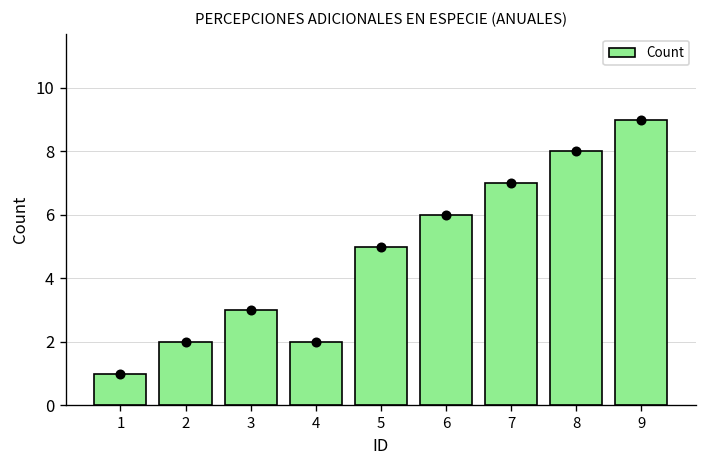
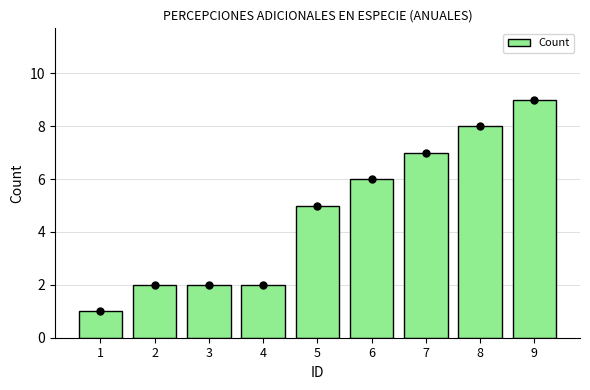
  {
    "1": 1,
    "2": 2,
-   "3": 3,
+   "3": 2,
    "4": 2,
    "5": 5,
    "6": 6,
    "7": 7,
    "8": 8,
    "9": 9
  }
